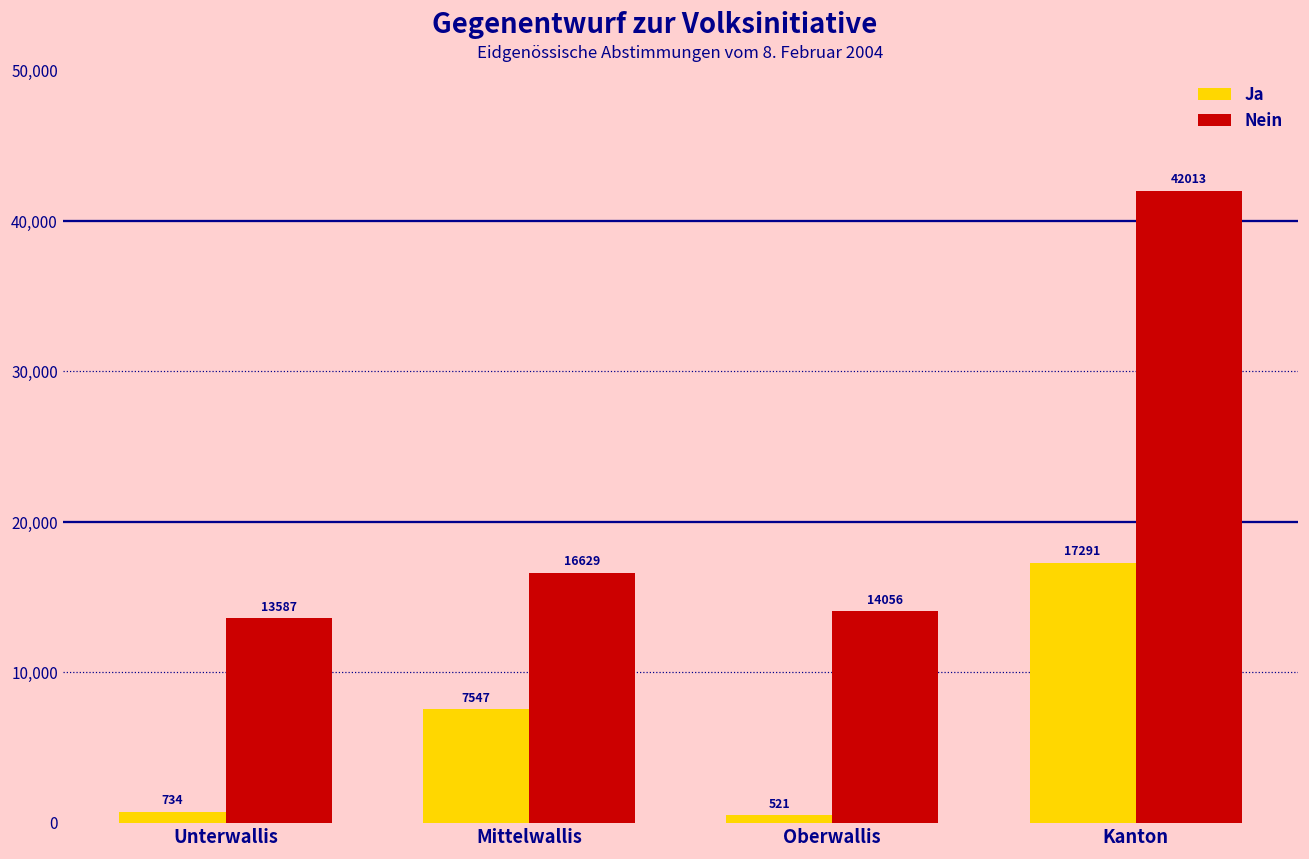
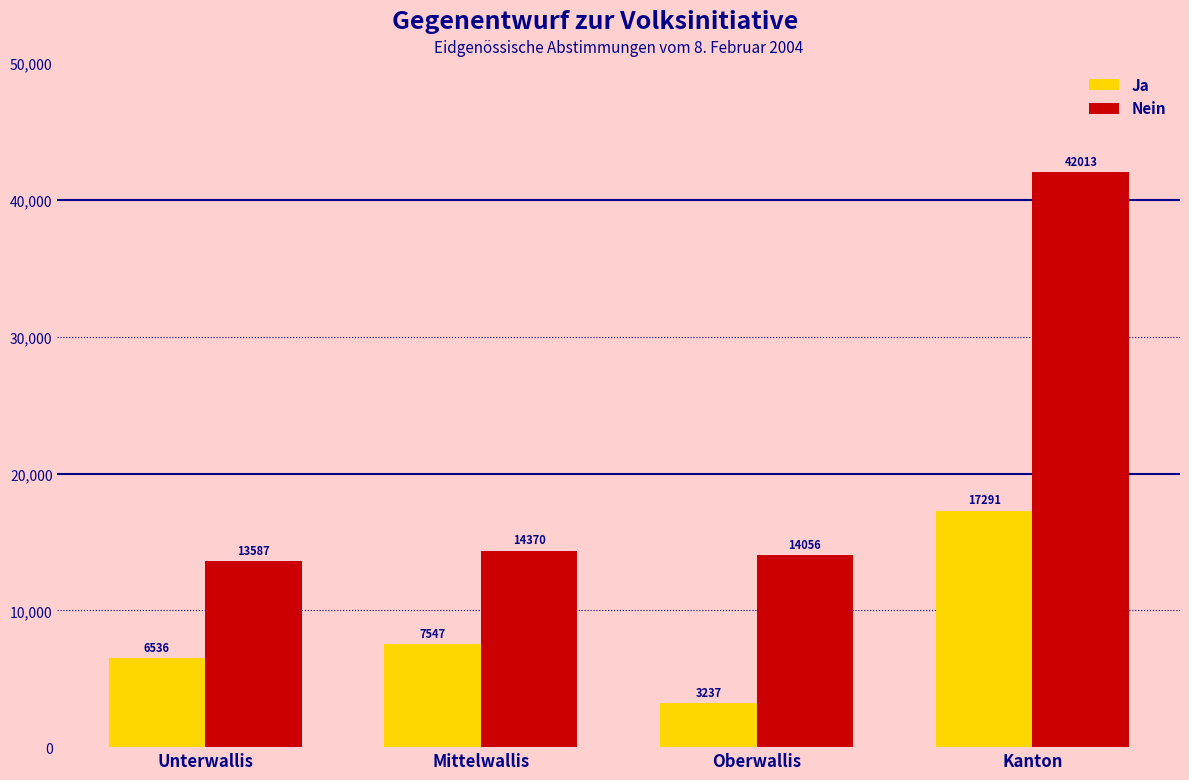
  {
    "Ja": {
-     "Unterwallis": 734,
+     "Unterwallis": 6536,
      "Mittelwallis": 7547,
-     "Oberwallis": 521,
+     "Oberwallis": 3237,
      "Kanton": 17291
    },
    "Nein": {
      "Unterwallis": 13587,
-     "Mittelwallis": 16629,
+     "Mittelwallis": 14370,
      "Oberwallis": 14056,
      "Kanton": 42013
    }
  }
